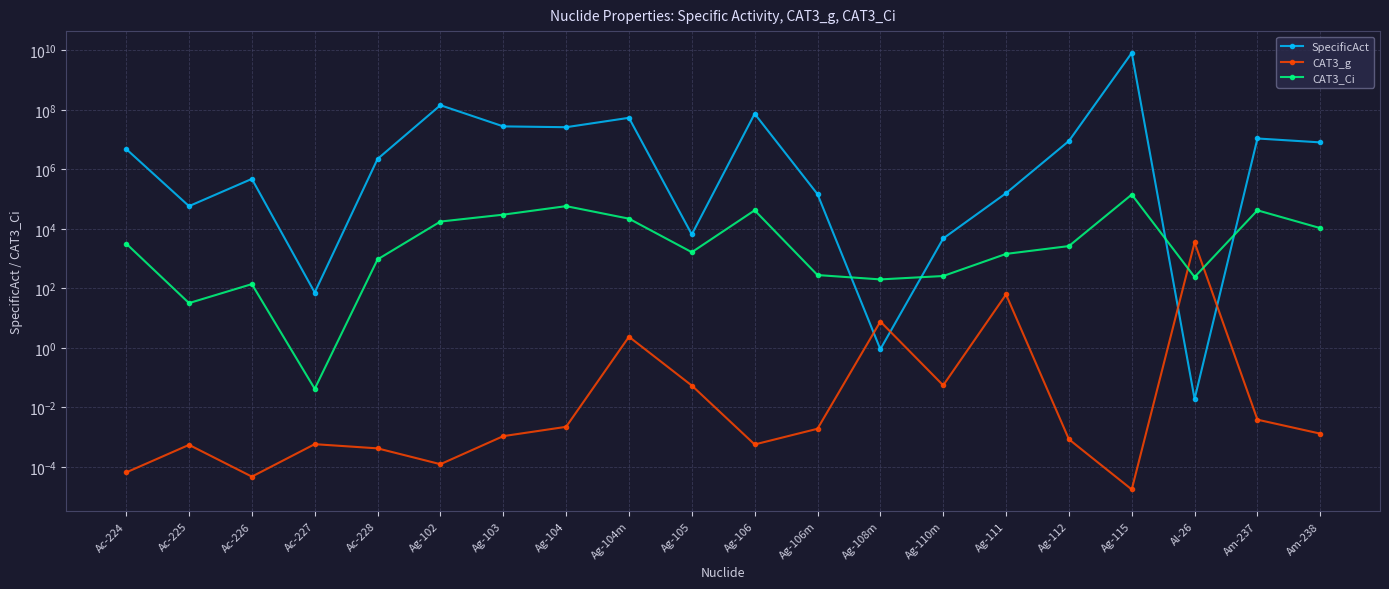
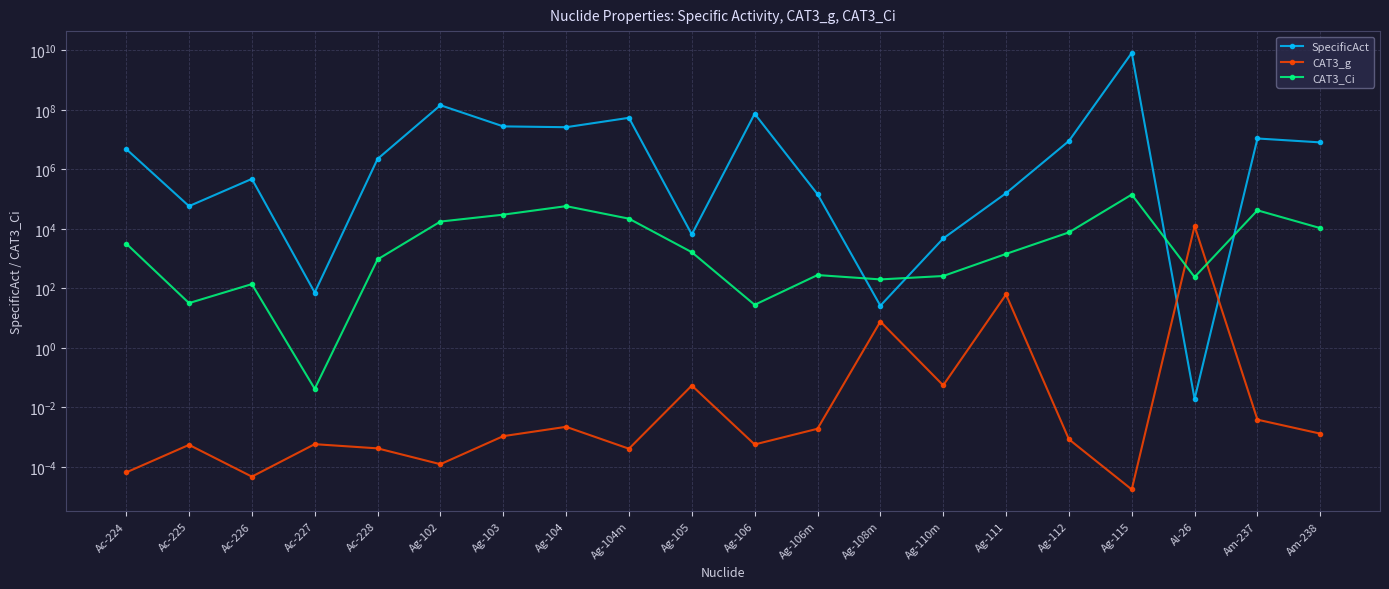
  {
    "SpecificAct": {
      "Ac-224": 5000000,
      "Ac-225": 60000,
      "Ac-226": 500000,
      "Ac-227": 70,
      "Ac-228": 2000000,
      "Ag-102": 100000000,
      "Ag-103": 30000000,
      "Ag-104": 30000000,
      "Ag-104m": 50000000,
      "Ag-105": 6000,
      "Ag-106": 70000000,
      "Ag-106m": 100000,
-     "Ag-108m": 0.9,
+     "Ag-108m": 30,
      "Ag-110m": 5000,
      "Ag-111": 200000,
      "Ag-112": 9000000,
      "Ag-115": 8000000000,
      "Al-26": 0.02,
      "Am-237": 11000000,
      "Am-238": 8000000
    },
    "CAT3_g": {
      "Ac-224": 0.00007,
      "Ac-225": 0.0006,
      "Ac-226": 0.00005,
      "Ac-227": 0.0006,
      "Ac-228": 0.0004,
      "Ag-102": 0.0001,
      "Ag-103": 0.0011,
      "Ag-104": 0.002,
-     "Ag-104m": 2,
+     "Ag-104m": 0.0004,
      "Ag-105": 0.05,
      "Ag-106": 0.0006,
      "Ag-106m": 0.002,
      "Ag-108m": 8,
      "Ag-110m": 0.06,
      "Ag-111": 60,
      "Ag-112": 0.0008,
      "Ag-115": 0.00002,
-     "Al-26": 3000,
+     "Al-26": 13000,
      "Am-237": 0.004,
      "Am-238": 0.001
    },
    "CAT3_Ci": {
      "Ac-224": 3000,
      "Ac-225": 30,
      "Ac-226": 100,
      "Ac-227": 0.04,
      "Ac-228": 900,
      "Ag-102": 20000,
      "Ag-103": 30000,
      "Ag-104": 60000,
      "Ag-104m": 20000,
      "Ag-105": 2000,
-     "Ag-106": 40000,
+     "Ag-106": 30,
      "Ag-106m": 300,
      "Ag-108m": 200,
      "Ag-110m": 300,
      "Ag-111": 1000,
-     "Ag-112": 3000,
+     "Ag-112": 8000,
      "Ag-115": 100000,
      "Al-26": 200,
      "Am-237": 40000,
      "Am-238": 11000
    }
  }
